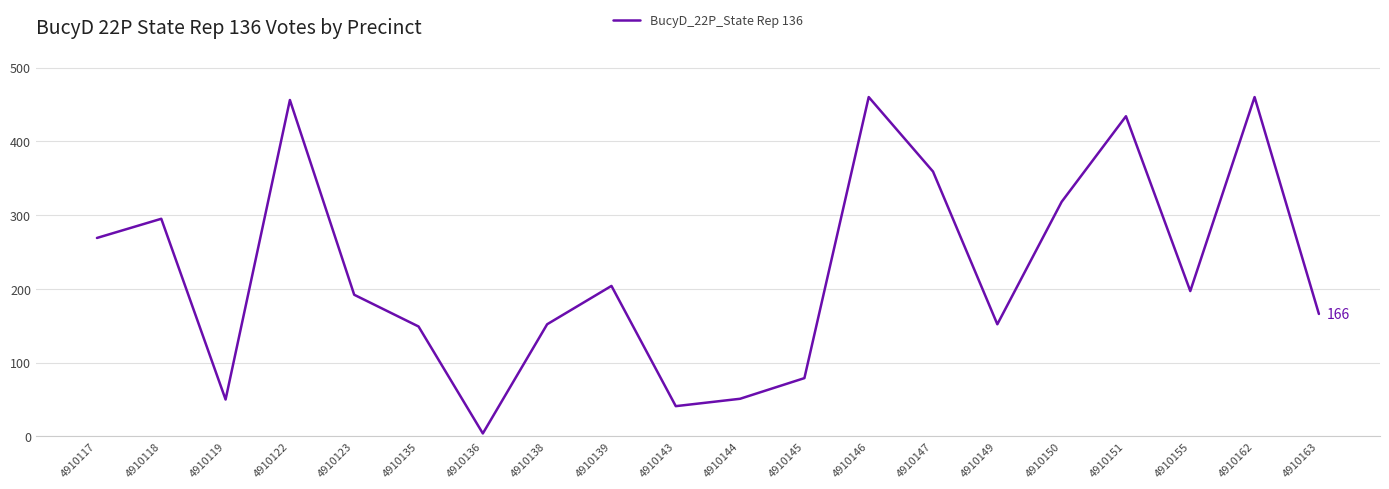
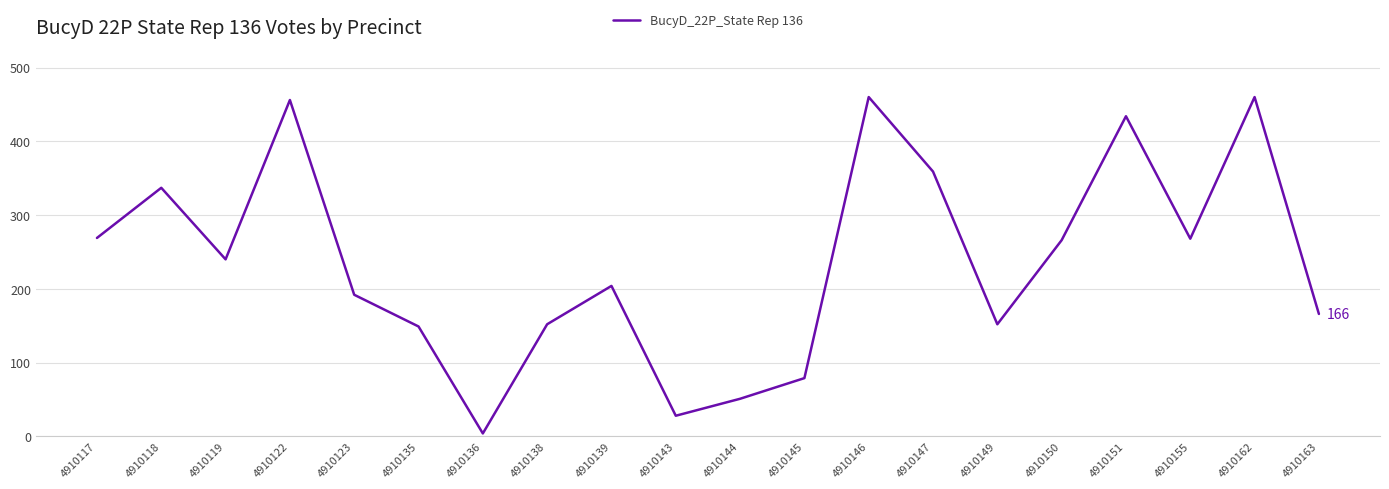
  {
    "4910117": 270,
-   "4910118": 300,
-   "4910119": 50,
+   "4910118": 340,
+   "4910119": 240,
    "4910122": 460,
    "4910123": 190,
    "4910135": 150,
    "4910136": 0,
    "4910138": 150,
    "4910139": 200,
-   "4910143": 40,
+   "4910143": 30,
    "4910144": 50,
    "4910145": 80,
    "4910146": 460,
    "4910147": 360,
    "4910149": 150,
-   "4910150": 320,
+   "4910150": 270,
    "4910151": 430,
-   "4910155": 200,
+   "4910155": 270,
    "4910162": 460
  }
